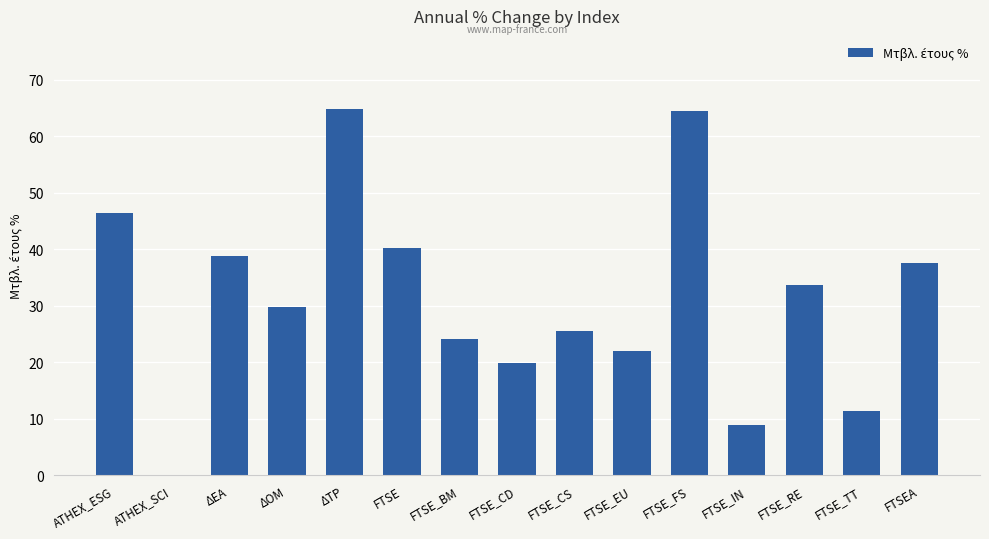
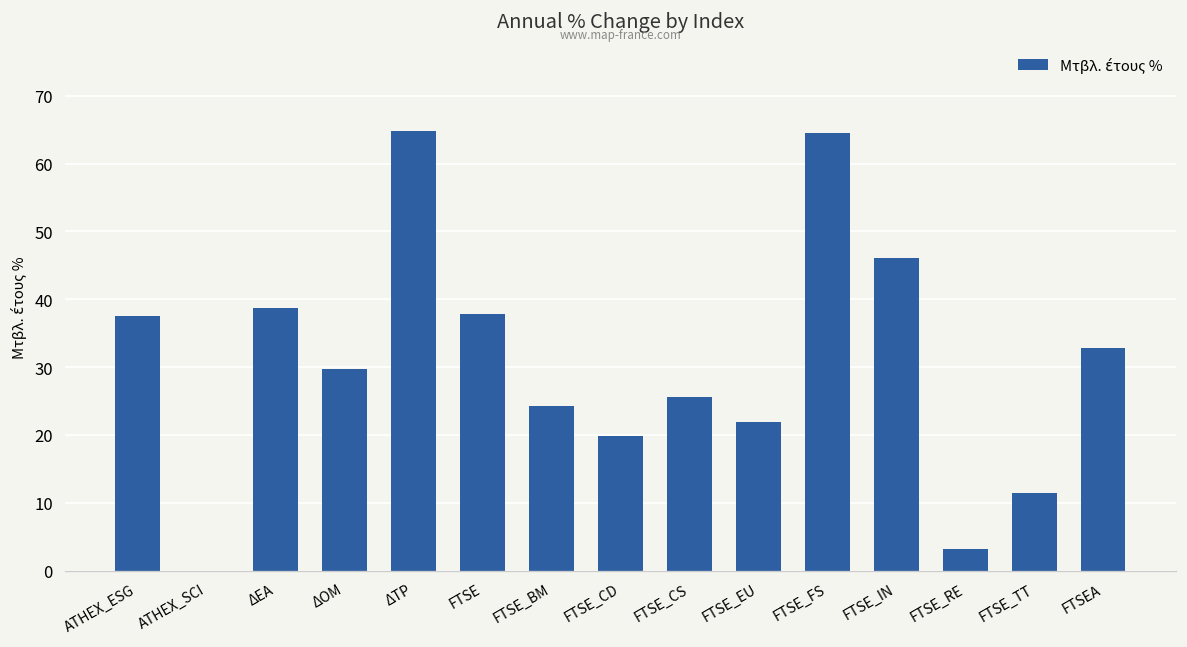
  {
-   "ATHEX_ESG": 46,
+   "ATHEX_ESG": 38,
    "ATHEX_SCI": 0,
    "ΔΕΑ": 39,
    "ΔΟΜ": 30,
    "ΔΤΡ": 65,
-   "FTSE": 40,
+   "FTSE": 38,
    "FTSE_BM": 24,
    "FTSE_CD": 20,
    "FTSE_CS": 26,
    "FTSE_EU": 22,
    "FTSE_FS": 64,
-   "FTSE_IN": 9,
-   "FTSE_RE": 34,
+   "FTSE_IN": 46,
+   "FTSE_RE": 3,
    "FTSE_TT": 11,
-   "FTSEA": 38
+   "FTSEA": 33
  }
